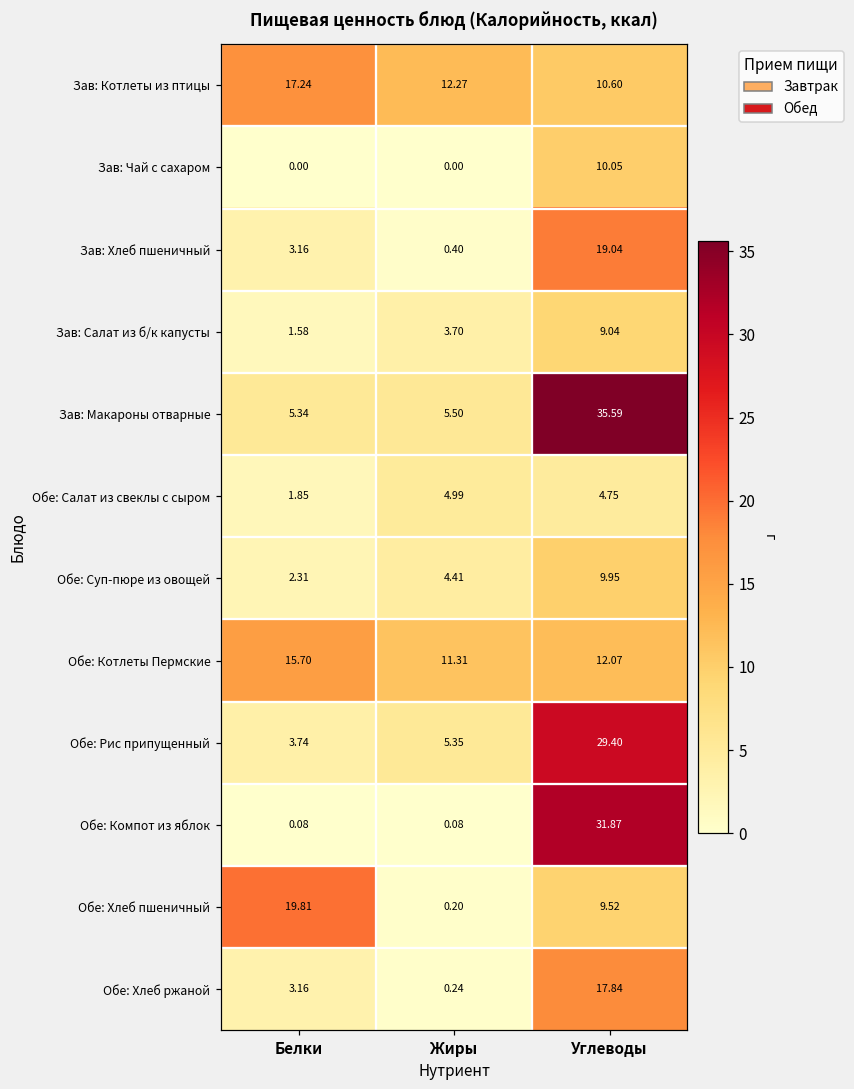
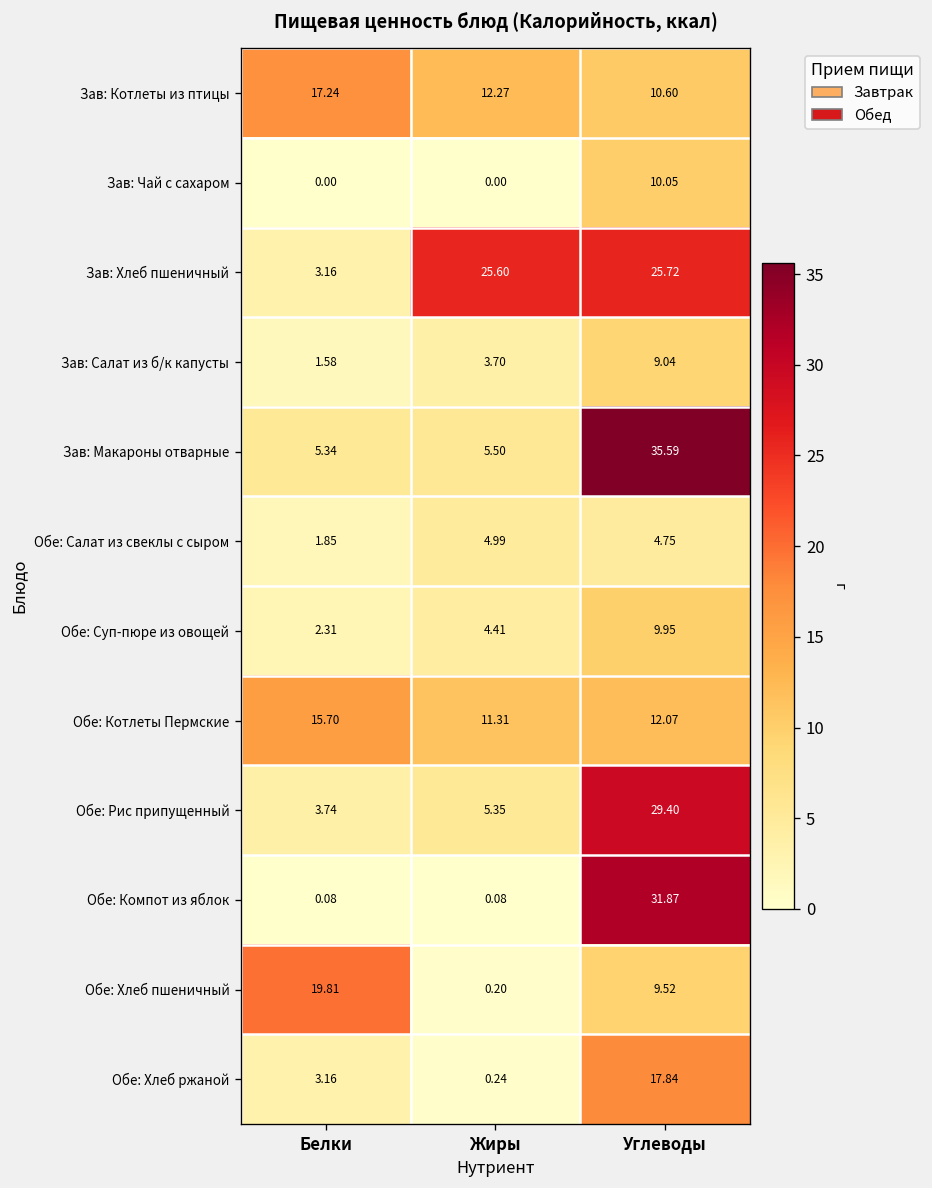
  {
    "Зав: Котлеты из птицы": {
      "Белки": 17.24,
      "Жиры": 12.27,
      "Углеводы": 10.60
    },
    "Зав: Чай с сахаром": {
      "Белки": 0.00,
      "Жиры": 0.00,
      "Углеводы": 10.05
    },
    "Зав: Хлеб пшеничный": {
      "Белки": 3.16,
-     "Жиры": 0.40,
-     "Углеводы": 19.04
+     "Жиры": 25.60,
+     "Углеводы": 25.72
    },
    "Зав: Салат из б/к капусты": {
      "Белки": 1.58,
      "Жиры": 3.70,
      "Углеводы": 9.04
    },
    "Зав: Макароны отварные": {
      "Белки": 5.34,
      "Жиры": 5.50,
      "Углеводы": 35.59
    },
    "Обе: Салат из свеклы с сыром": {
      "Белки": 1.85,
      "Жиры": 4.99,
      "Углеводы": 4.75
    },
    "Обе: Суп-пюре из овощей": {
      "Белки": 2.31,
      "Жиры": 4.41,
      "Углеводы": 9.95
    },
    "Обе: Котлеты Пермские": {
      "Белки": 15.70,
      "Жиры": 11.31,
      "Углеводы": 12.07
    },
    "Обе: Рис припущенный": {
      "Белки": 3.74,
      "Жиры": 5.35,
      "Углеводы": 29.40
    },
    "Обе: Компот из яблок": {
      "Белки": 0.08,
      "Жиры": 0.08,
      "Углеводы": 31.87
    },
    "Обе: Хлеб пшеничный": {
      "Белки": 19.81,
      "Жиры": 0.20,
      "Углеводы": 9.52
    },
    "Обе: Хлеб ржаной": {
      "Белки": 3.16,
      "Жиры": 0.24,
      "Углеводы": 17.84
    }
  }
